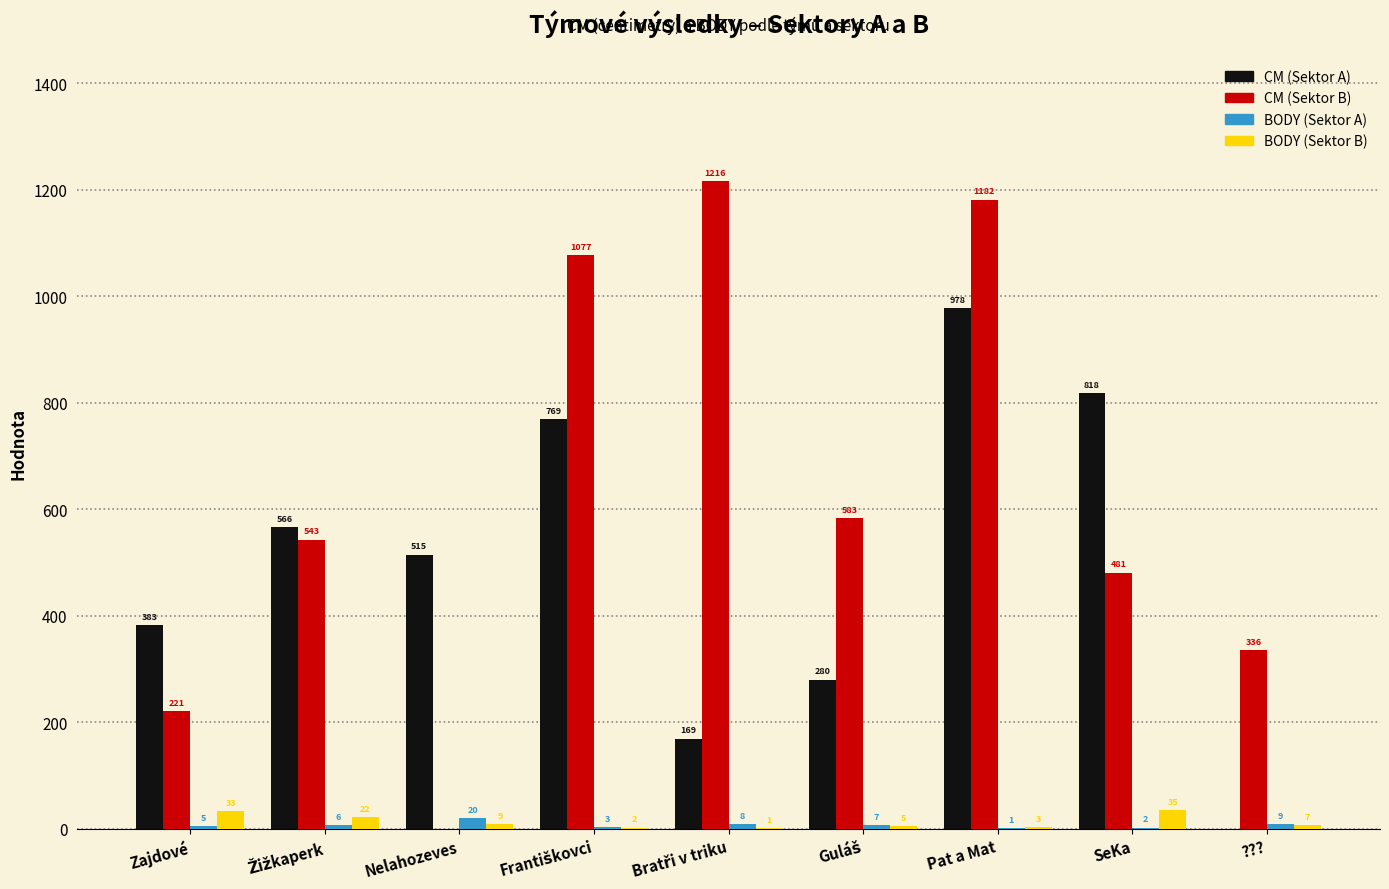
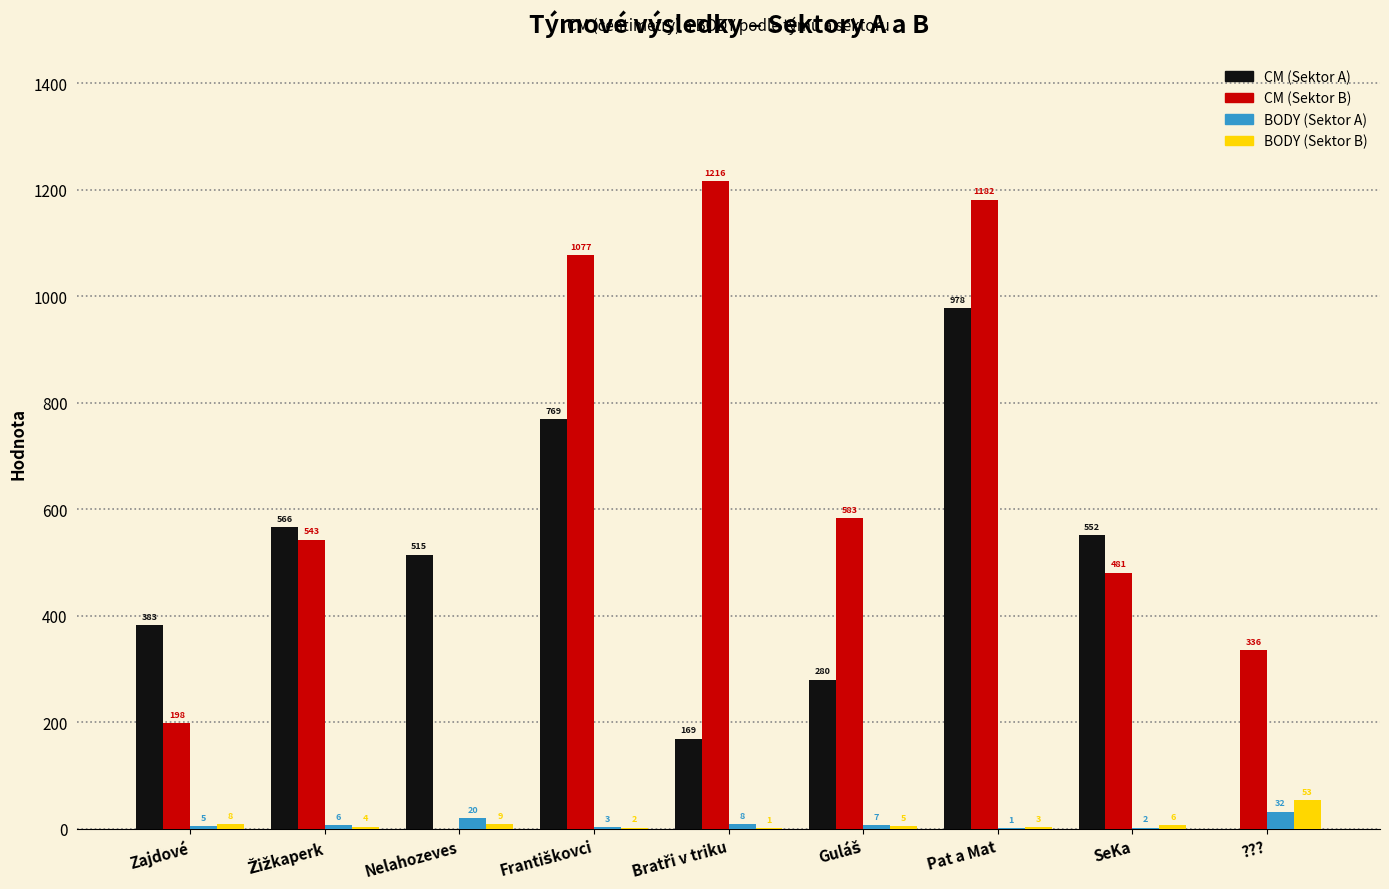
  {
    "CM (Sektor A)": {
      "Zajdové": 383,
      "Žižkaperk": 566,
      "Nelahozeves": 515,
      "Františkovci": 769,
      "Bratři v triku": 169,
      "Guláš": 280,
      "Pat a Mat": 978,
-     "SeKa": 818
+     "SeKa": 552
    },
    "CM (Sektor B)": {
-     "Zajdové": 221,
+     "Zajdové": 198,
      "Žižkaperk": 543,
      "Františkovci": 1077,
      "Bratři v triku": 1216,
      "Guláš": 583,
      "Pat a Mat": 1182,
      "SeKa": 481,
      "???": 336
    },
    "BODY (Sektor A)": {
      "Zajdové": 5,
      "Žižkaperk": 6,
      "Nelahozeves": 20,
      "Františkovci": 3,
      "Bratři v triku": 8,
      "Guláš": 7,
      "Pat a Mat": 1,
      "SeKa": 2,
-     "???": 9
+     "???": 32
    },
    "BODY (Sektor B)": {
-     "Zajdové": 33,
-     "Žižkaperk": 22,
+     "Zajdové": 8,
+     "Žižkaperk": 4,
      "Nelahozeves": 9,
      "Františkovci": 2,
      "Bratři v triku": 1,
      "Guláš": 5,
      "Pat a Mat": 3,
-     "SeKa": 35,
-     "???": 7
+     "SeKa": 6,
+     "???": 53
    }
  }
